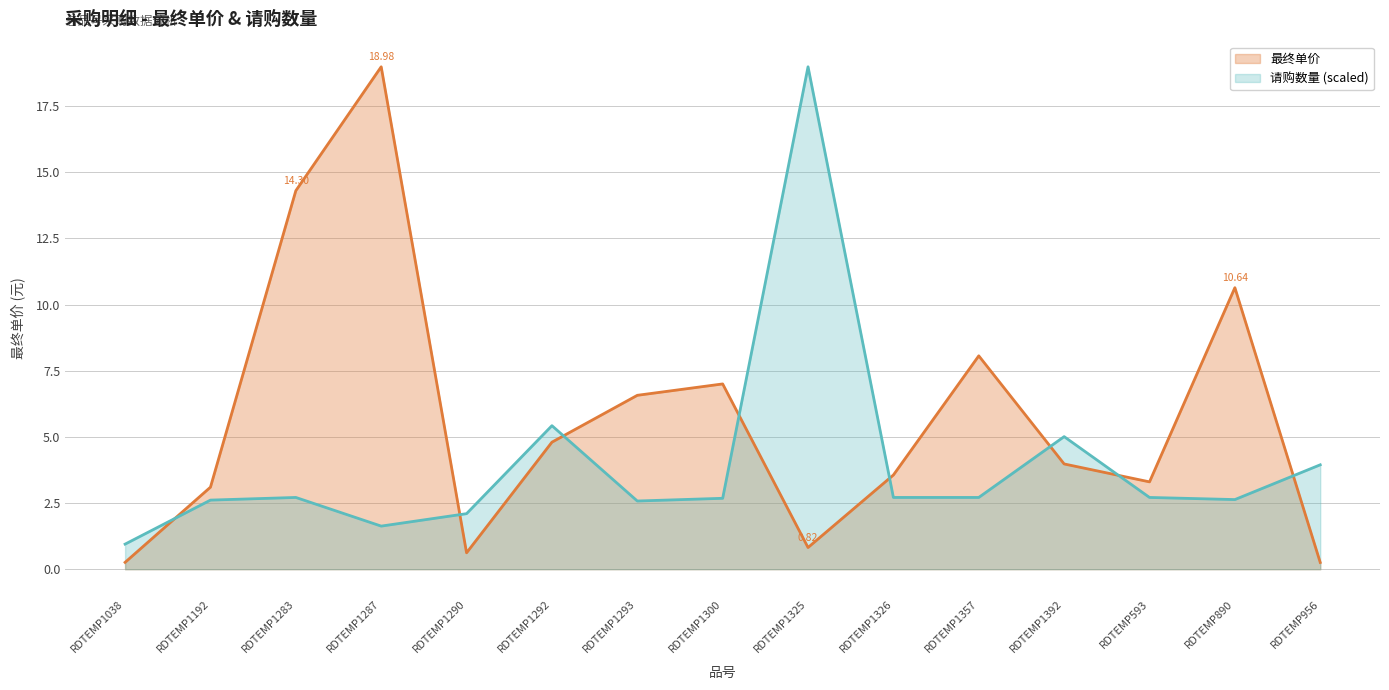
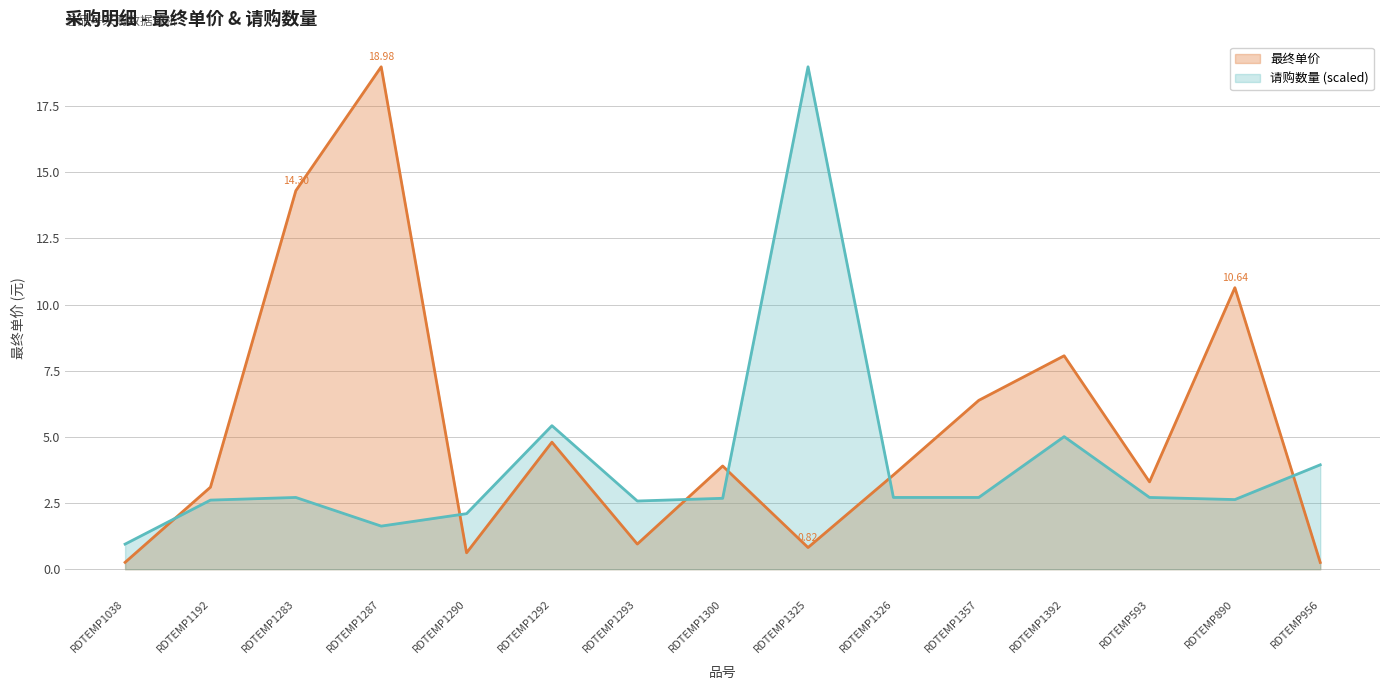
  {
    "最终单价": {
      "RDTEMP1038": 0.3,
      "RDTEMP1192": 3.1,
      "RDTEMP1290": 0.6,
      "RDTEMP1292": 4.8,
-     "RDTEMP1293": 6.6,
-     "RDTEMP1300": 7.0,
+     "RDTEMP1293": 1.0,
+     "RDTEMP1300": 3.9,
      "RDTEMP1326": 3.6,
-     "RDTEMP1357": 8.1,
-     "RDTEMP1392": 4.0,
+     "RDTEMP1357": 6.4,
+     "RDTEMP1392": 8.1,
      "RDTEMP593": 3.3,
      "RDTEMP956": 0.3
    },
    "请购数量 (scaled)": {
      "RDTEMP1038": 0.9,
      "RDTEMP1192": 2.6,
      "RDTEMP1283": 2.7,
      "RDTEMP1287": 1.6,
      "RDTEMP1290": 2.1,
      "RDTEMP1292": 5.4,
      "RDTEMP1293": 2.6,
      "RDTEMP1300": 2.7,
      "RDTEMP1325": 19.0,
      "RDTEMP1326": 2.7,
      "RDTEMP1357": 2.7,
      "RDTEMP1392": 5.0,
      "RDTEMP593": 2.7,
      "RDTEMP890": 2.6,
      "RDTEMP956": 3.9
    }
  }
